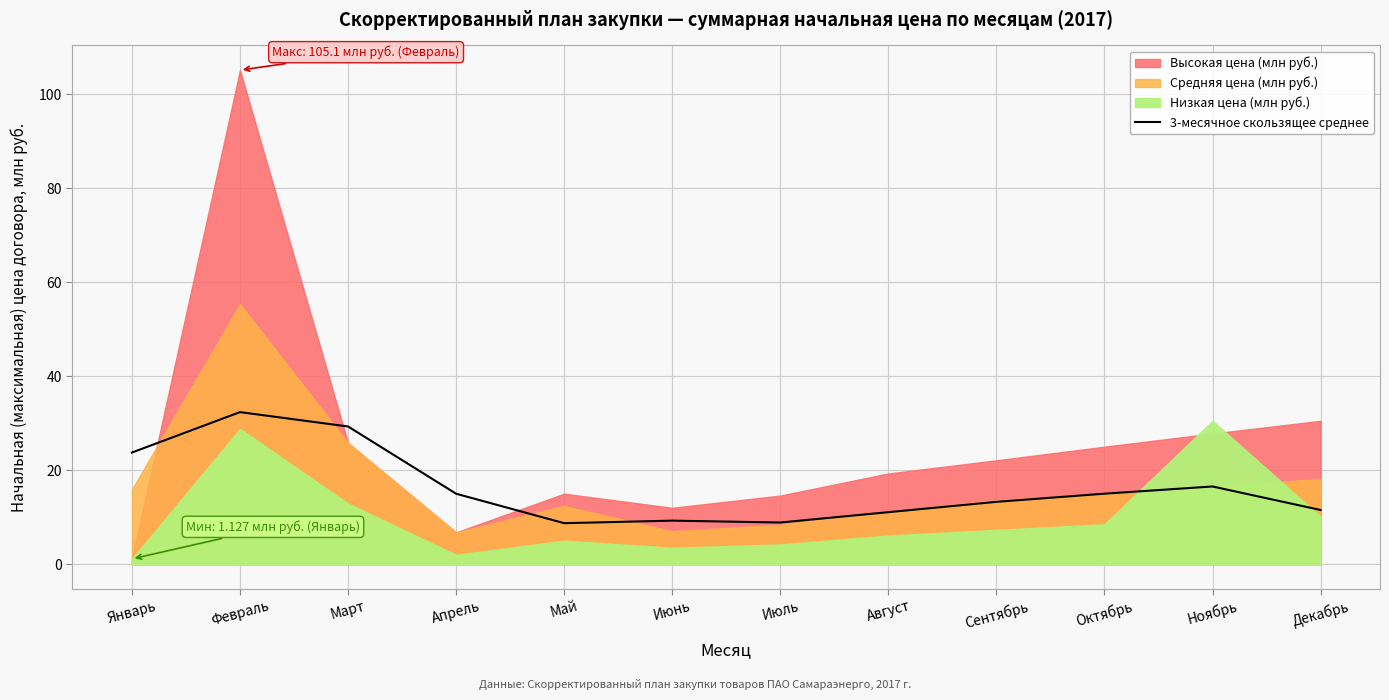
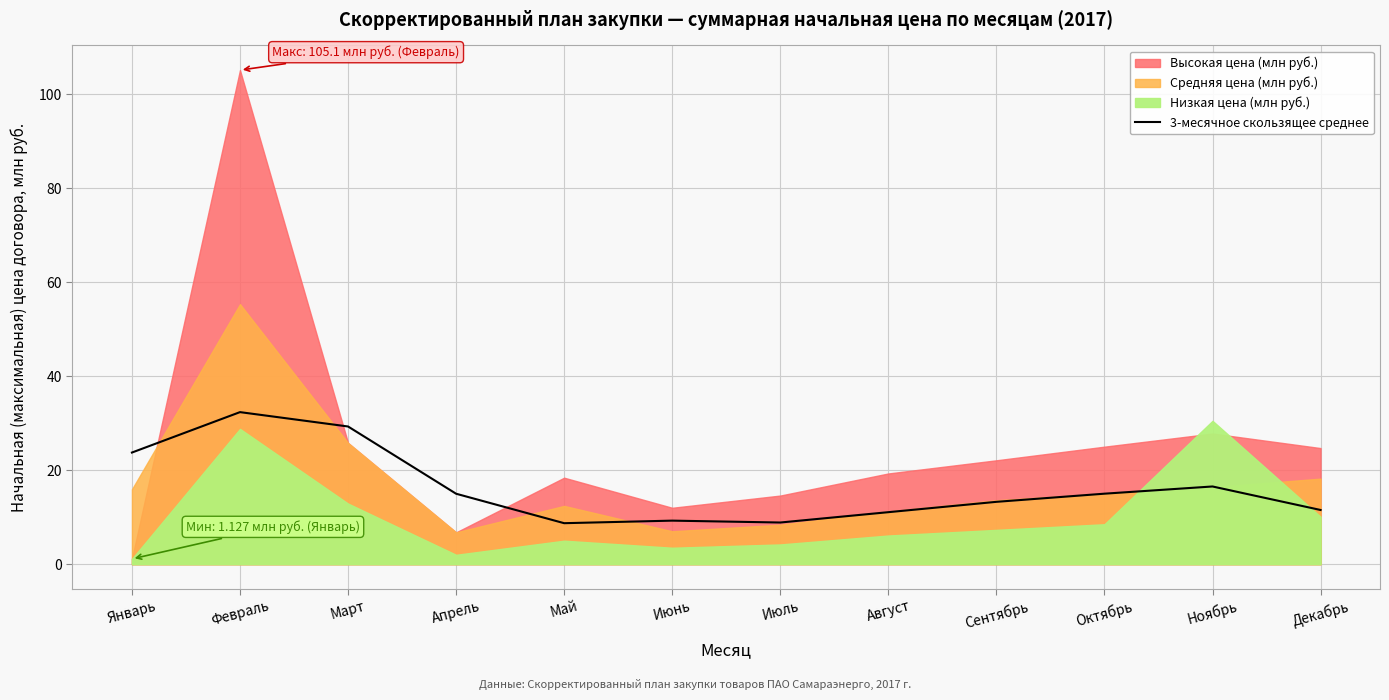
  {
    "3-месячное скользящее среднее": {
      "Январь": 24,
      "Февраль": 32,
      "Март": 29,
      "Апрель": 15,
      "Май": 9,
      "Июнь": 9,
      "Декабрь": 12
    },
    "Высокая цена (млн руб.)": {
-     "Май": 15,
+     "Май": 18,
      "Июнь": 12,
      "Июль": 15,
      "Август": 19,
      "Сентябрь": 22,
      "Октябрь": 25,
      "Ноябрь": 28,
-     "Декабрь": 31
+     "Декабрь": 25
    },
    "Средняя цена (млн руб.)": {
      "Январь": 16,
      "Февраль": 55,
      "Май": 12,
      "Июнь": 7,
      "Декабрь": 18
    },
    "Низкая цена (млн руб.)": {
      "Февраль": 29,
      "Март": 13,
      "Апрель": 2,
      "Май": 5,
      "Июнь": 4,
      "Июль": 4,
      "Август": 6,
      "Сентябрь": 7,
      "Октябрь": 9,
      "Ноябрь": 31,
      "Декабрь": 10
    }
  }
